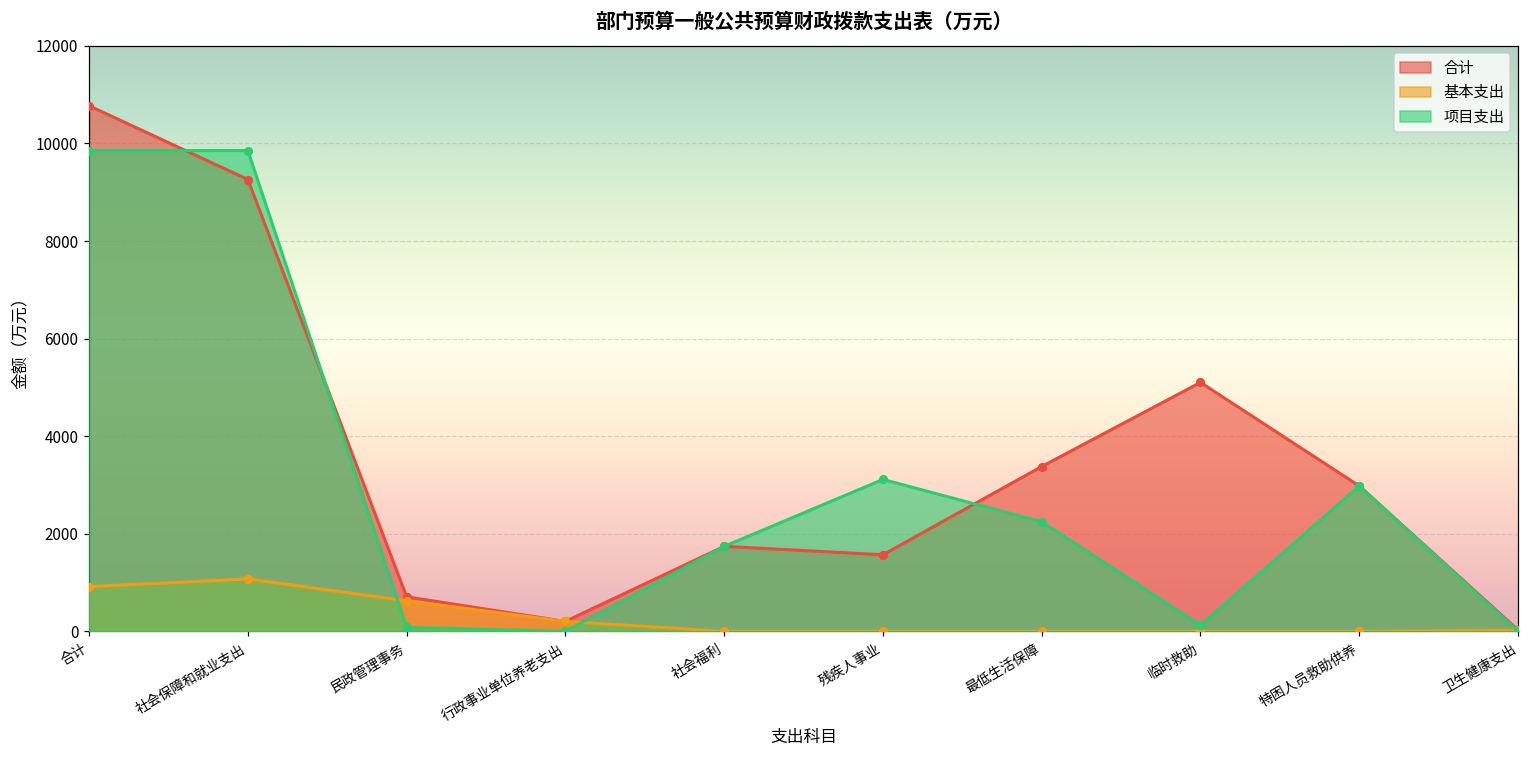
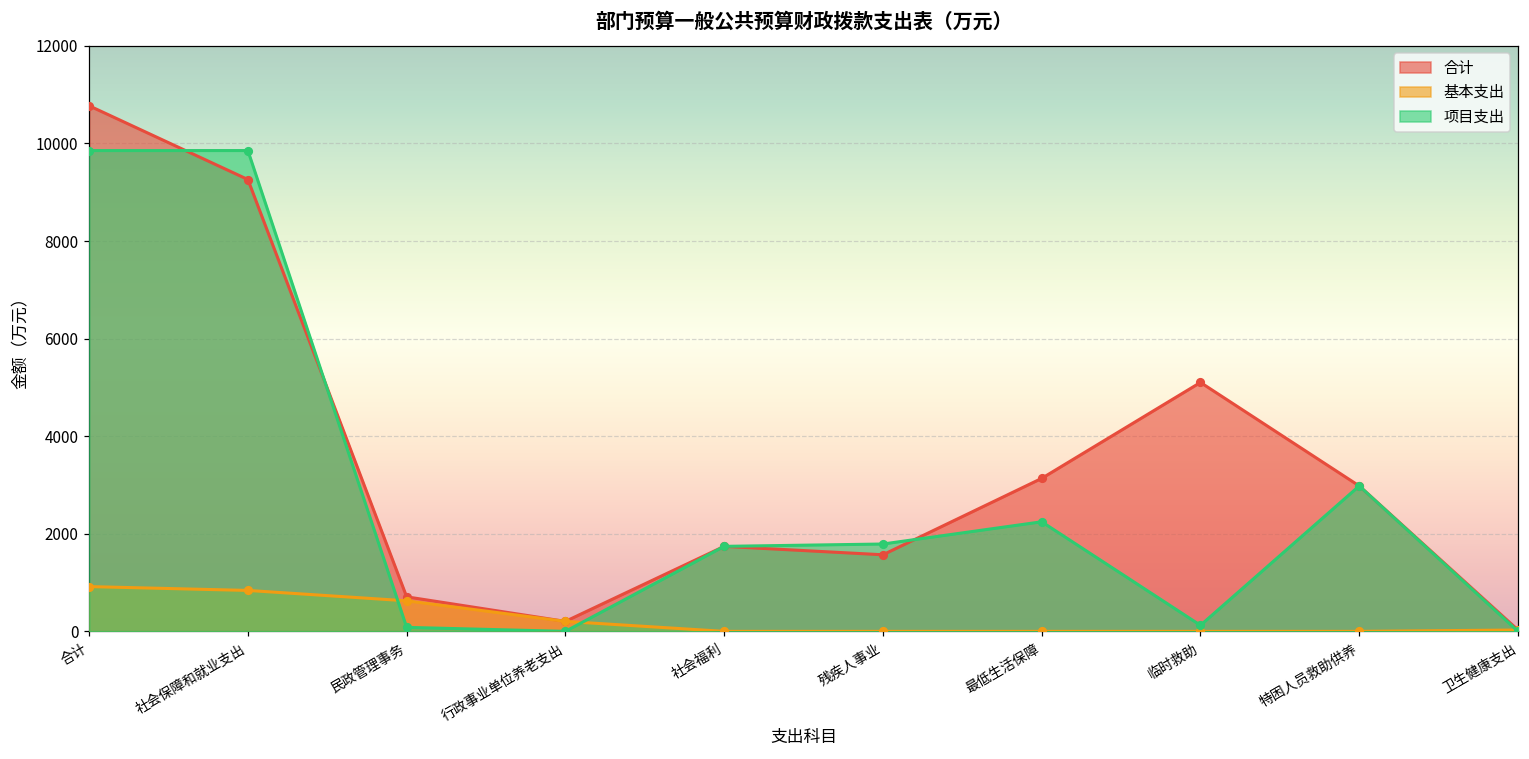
  {
    "合计": {
      "合计": 10800,
      "社会保障和就业支出": 9300,
      "民政管理事务": 700,
      "残疾人事业": 1600,
-     "最低生活保障": 3400,
+     "最低生活保障": 3100,
      "临时救助": 5100
    },
    "基本支出": {
      "合计": 900,
-     "社会保障和就业支出": 1100,
+     "社会保障和就业支出": 800,
      "民政管理事务": 600,
      "社会福利": 0,
      "残疾人事业": 0,
      "最低生活保障": 0,
      "临时救助": 0,
      "特困人员救助供养": 0
    },
    "项目支出": {
      "合计": 9900,
      "社会保障和就业支出": 9900,
      "民政管理事务": 100,
      "行政事业单位养老支出": 0,
-     "残疾人事业": 3100,
+     "残疾人事业": 1800,
      "最低生活保障": 2200,
      "临时救助": 100
    }
  }
